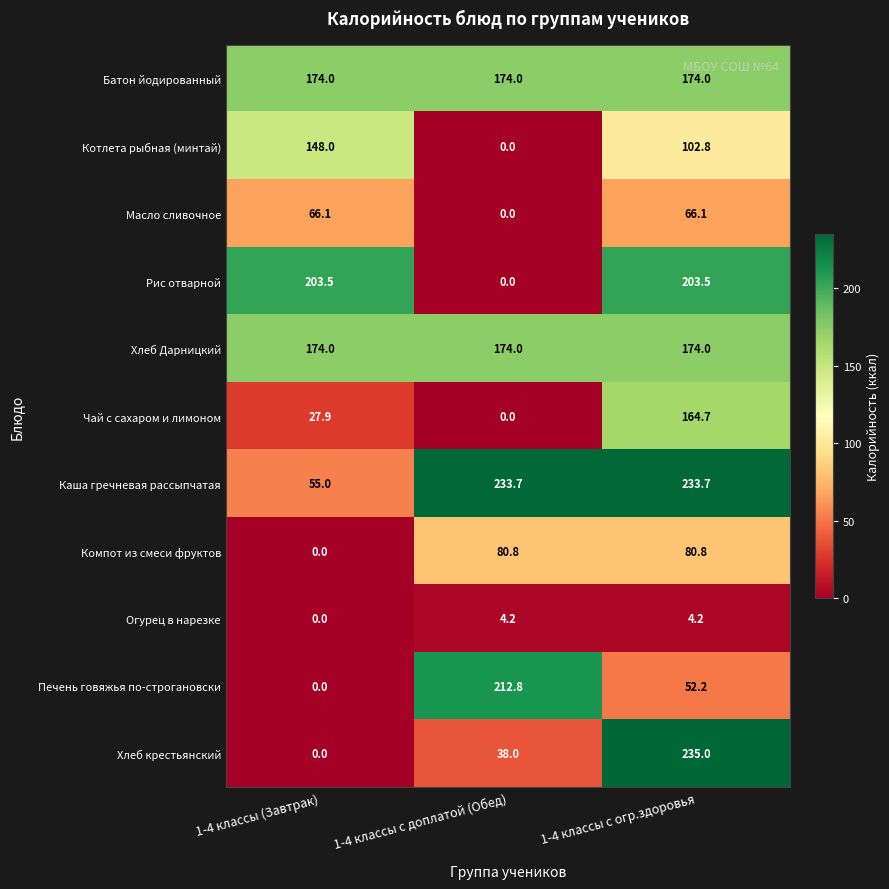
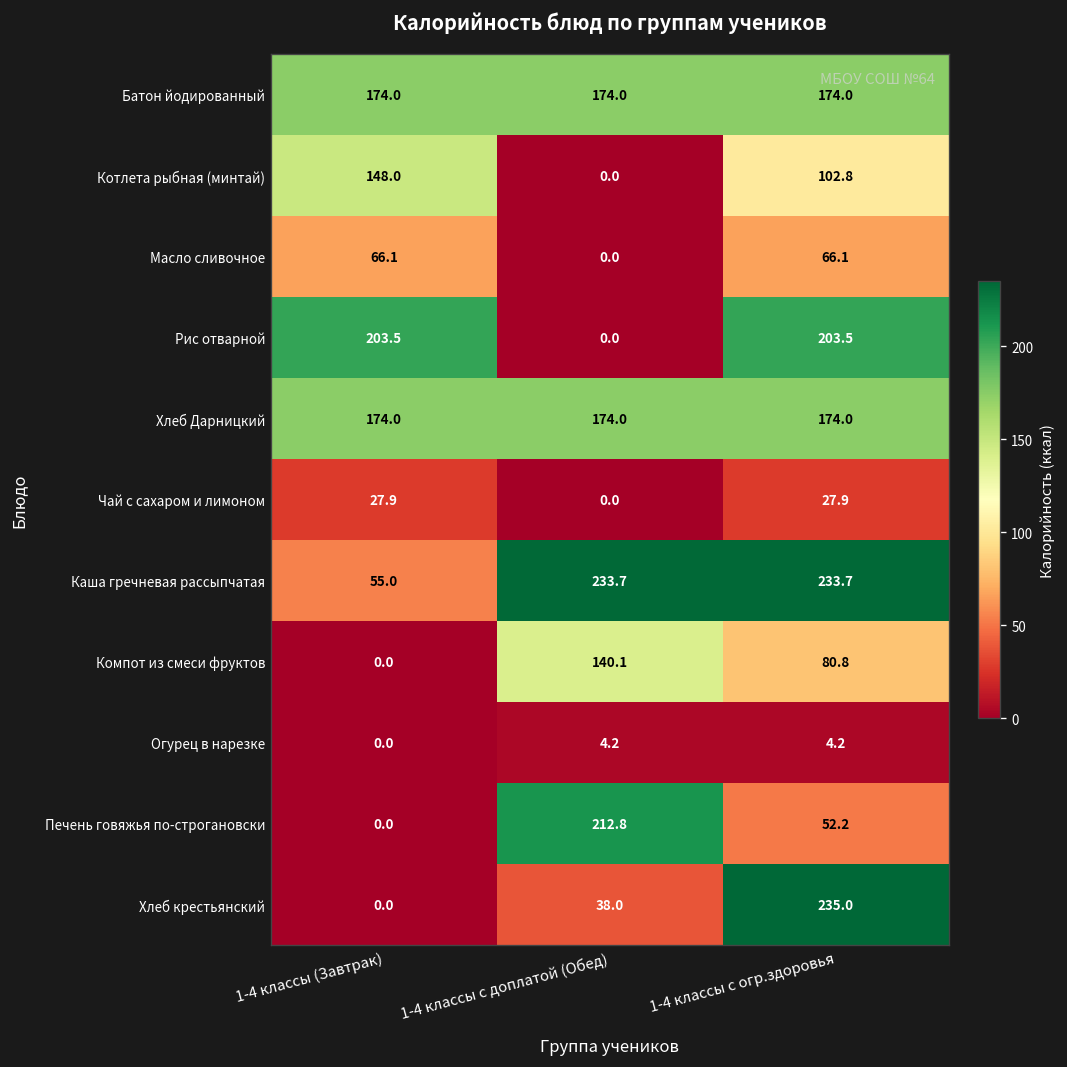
  {
    "Батон йодированный": {
      "1-4 классы (Завтрак)": 174.0,
      "1-4 классы с доплатой (Обед)": 174.0
    },
    "Котлета рыбная (минтай)": {
      "1-4 классы (Завтрак)": 148.0,
      "1-4 классы с доплатой (Обед)": 0.0,
      "1-4 классы с огр.здоровья": 102.8
    },
    "Масло сливочное": {
      "1-4 классы (Завтрак)": 66.1,
      "1-4 классы с доплатой (Обед)": 0.0,
      "1-4 классы с огр.здоровья": 66.1
    },
    "Рис отварной": {
      "1-4 классы (Завтрак)": 203.5,
      "1-4 классы с доплатой (Обед)": 0.0,
      "1-4 классы с огр.здоровья": 203.5
    },
    "Хлеб Дарницкий": {
      "1-4 классы (Завтрак)": 174.0,
      "1-4 классы с доплатой (Обед)": 174.0,
      "1-4 классы с огр.здоровья": 174.0
    },
    "Чай с сахаром и лимоном": {
      "1-4 классы (Завтрак)": 27.9,
      "1-4 классы с доплатой (Обед)": 0.0,
-     "1-4 классы с огр.здоровья": 164.7
+     "1-4 классы с огр.здоровья": 27.9
    },
    "Каша гречневая рассыпчатая": {
      "1-4 классы (Завтрак)": 55.0,
      "1-4 классы с доплатой (Обед)": 233.7,
      "1-4 классы с огр.здоровья": 233.7
    },
    "Компот из смеси фруктов": {
      "1-4 классы (Завтрак)": 0.0,
-     "1-4 классы с доплатой (Обед)": 80.8,
+     "1-4 классы с доплатой (Обед)": 140.1,
      "1-4 классы с огр.здоровья": 80.8
    },
    "Огурец в нарезке": {
      "1-4 классы (Завтрак)": 0.0,
      "1-4 классы с доплатой (Обед)": 4.2,
      "1-4 классы с огр.здоровья": 4.2
    },
    "Печень говяжья по-строгановски": {
      "1-4 классы (Завтрак)": 0.0,
      "1-4 классы с доплатой (Обед)": 212.8,
      "1-4 классы с огр.здоровья": 52.2
    },
    "Хлеб крестьянский": {
      "1-4 классы (Завтрак)": 0.0,
      "1-4 классы с доплатой (Обед)": 38.0,
      "1-4 классы с огр.здоровья": 235.0
    }
  }
